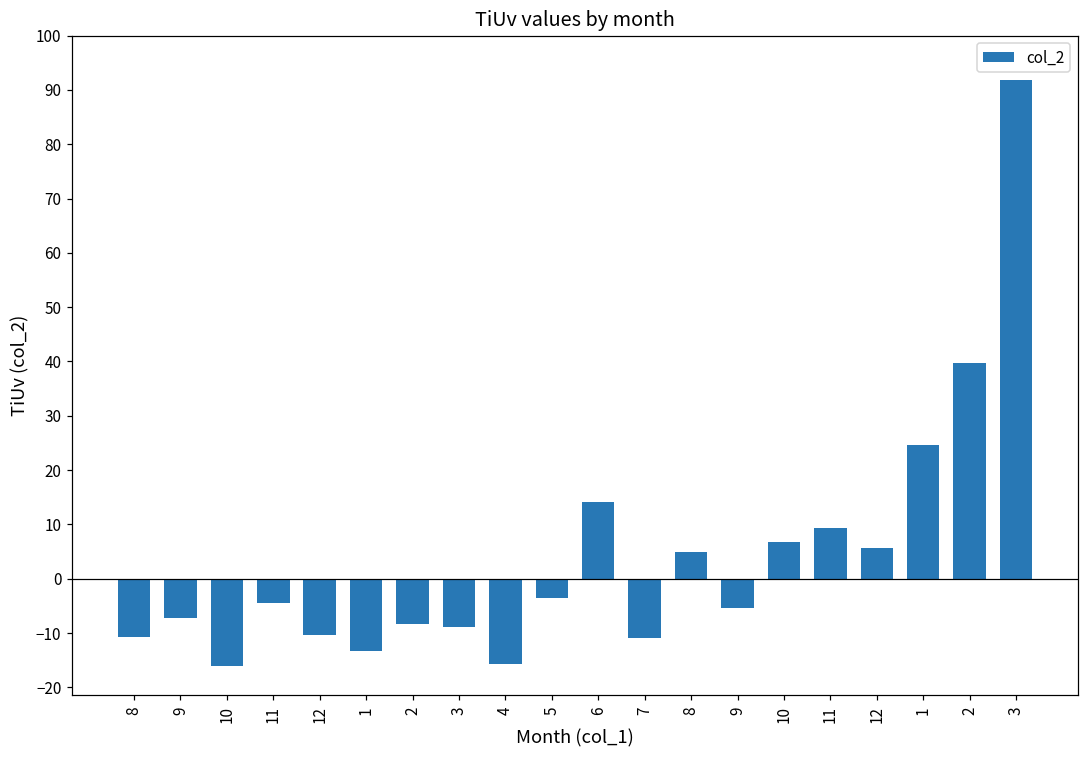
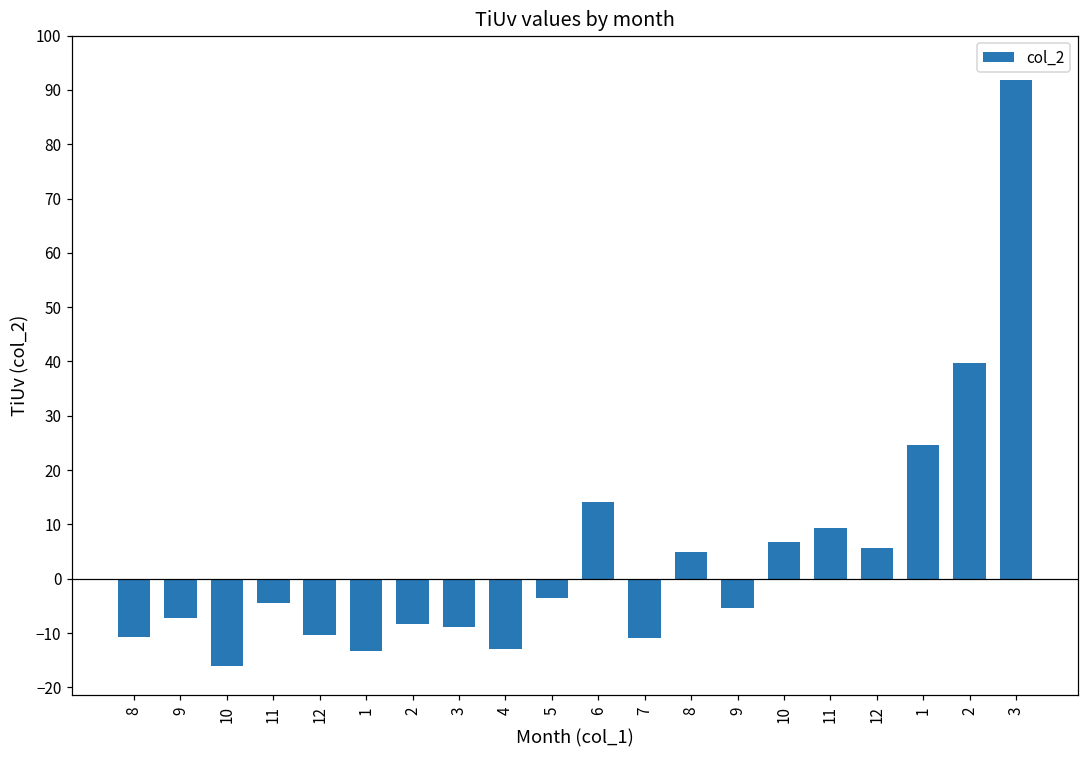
  {
-   "4": -16,
+   "4": -13,
    "5": -4,
    "6": 14,
    "7": -11
  }
